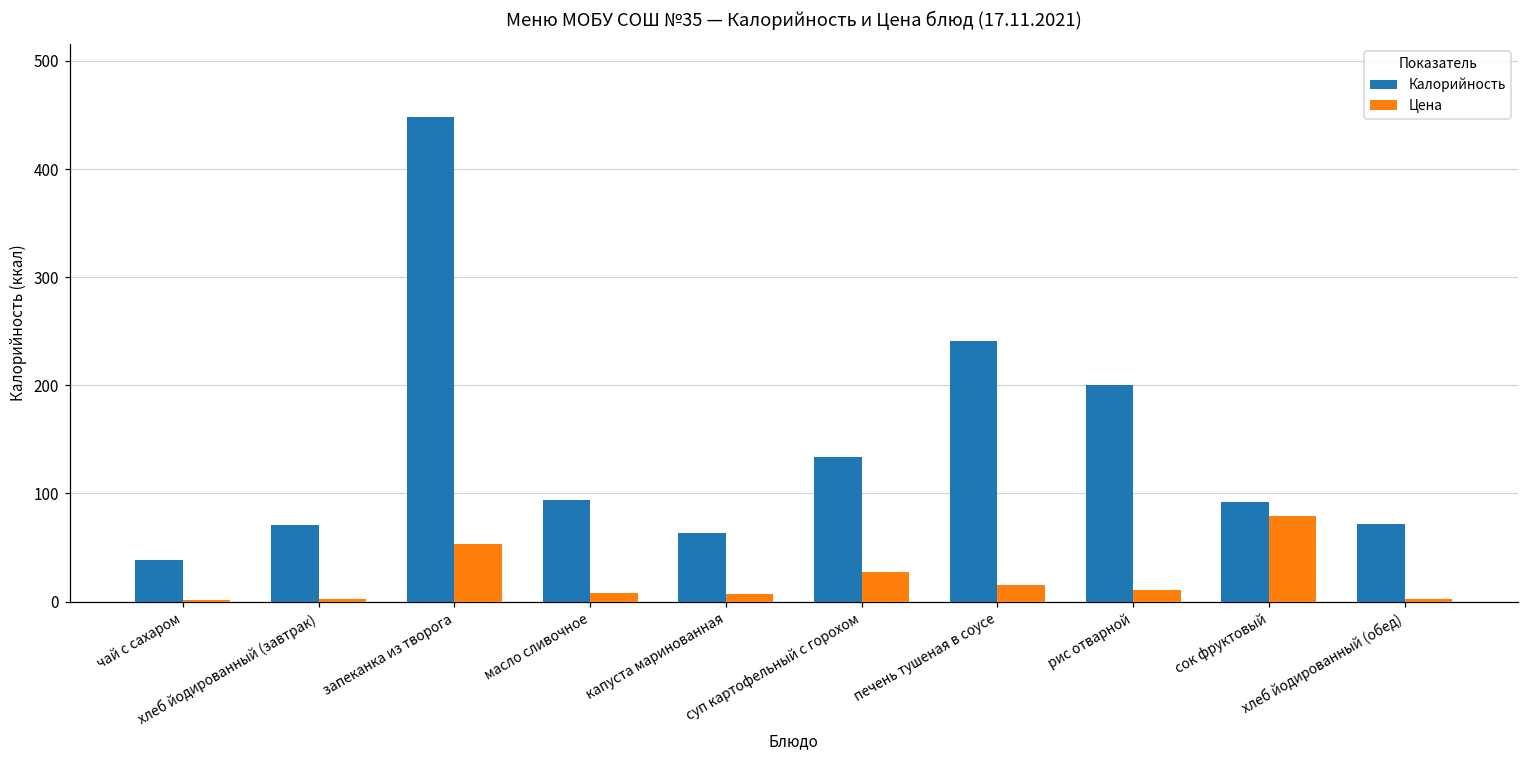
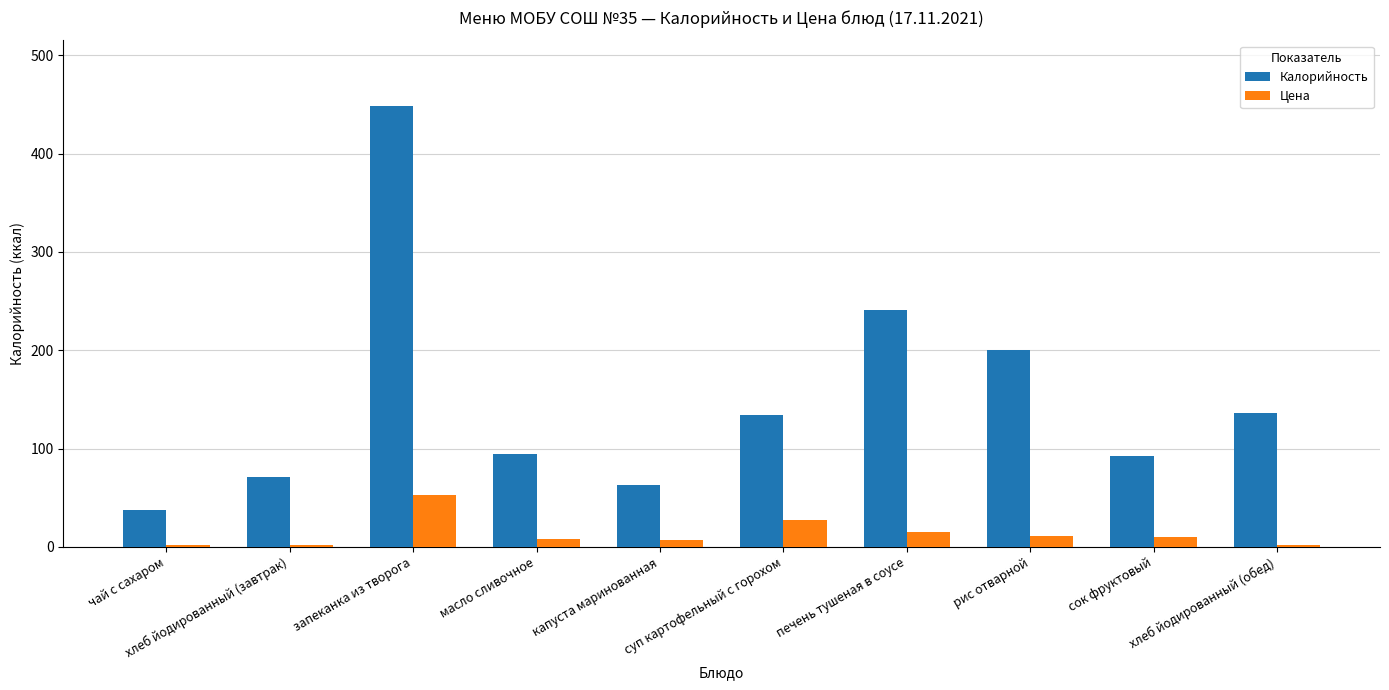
  {
    "Калорийность": {
      "чай с сахаром": 40,
      "хлеб йодированный (завтрак)": 70,
      "запеканка из творога": 450,
      "масло сливочное": 90,
      "капуста маринованная": 60,
      "суп картофельный с горохом": 130,
      "печень тушеная в соусе": 240,
      "рис отварной": 200,
      "сок фруктовый": 90,
-     "хлеб йодированный (обед)": 70
+     "хлеб йодированный (обед)": 140
    },
    "Цена": {
      "запеканка из творога": 50,
      "масло сливочное": 10,
      "капуста маринованная": 10,
      "суп картофельный с горохом": 30,
      "печень тушеная в соусе": 20,
      "рис отварной": 10,
-     "сок фруктовый": 80
+     "сок фруктовый": 10
    }
  }
